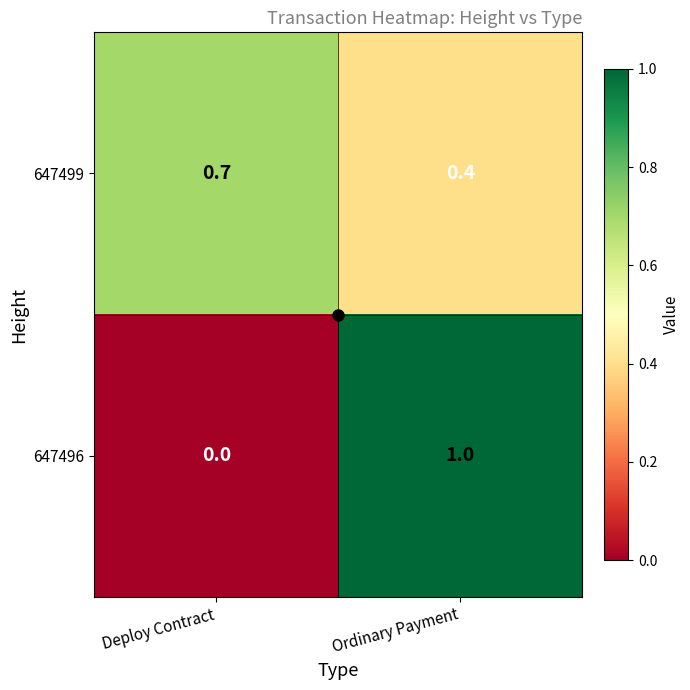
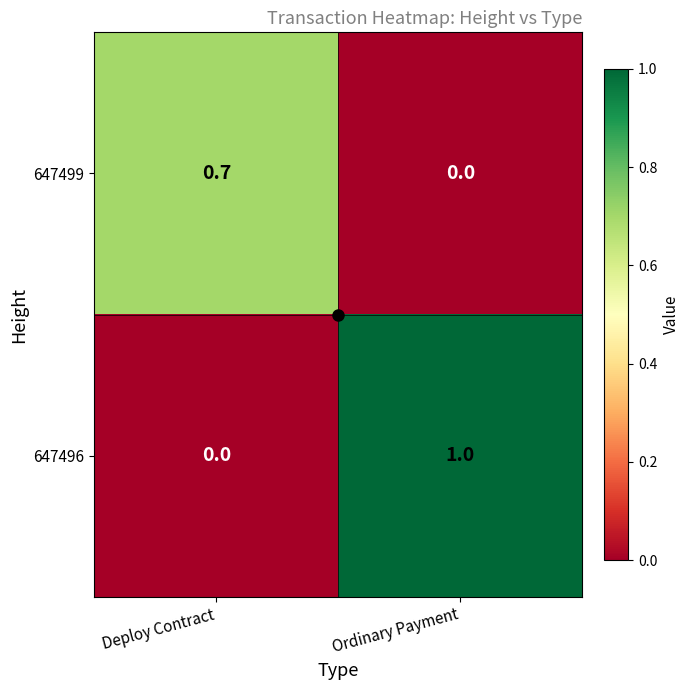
  {
    "647499": {
      "Deploy Contract": 0.7,
-     "Ordinary Payment": 0.4
+     "Ordinary Payment": 0.0
    },
    "647496": {
      "Deploy Contract": 0.0,
      "Ordinary Payment": 1.0
    }
  }
